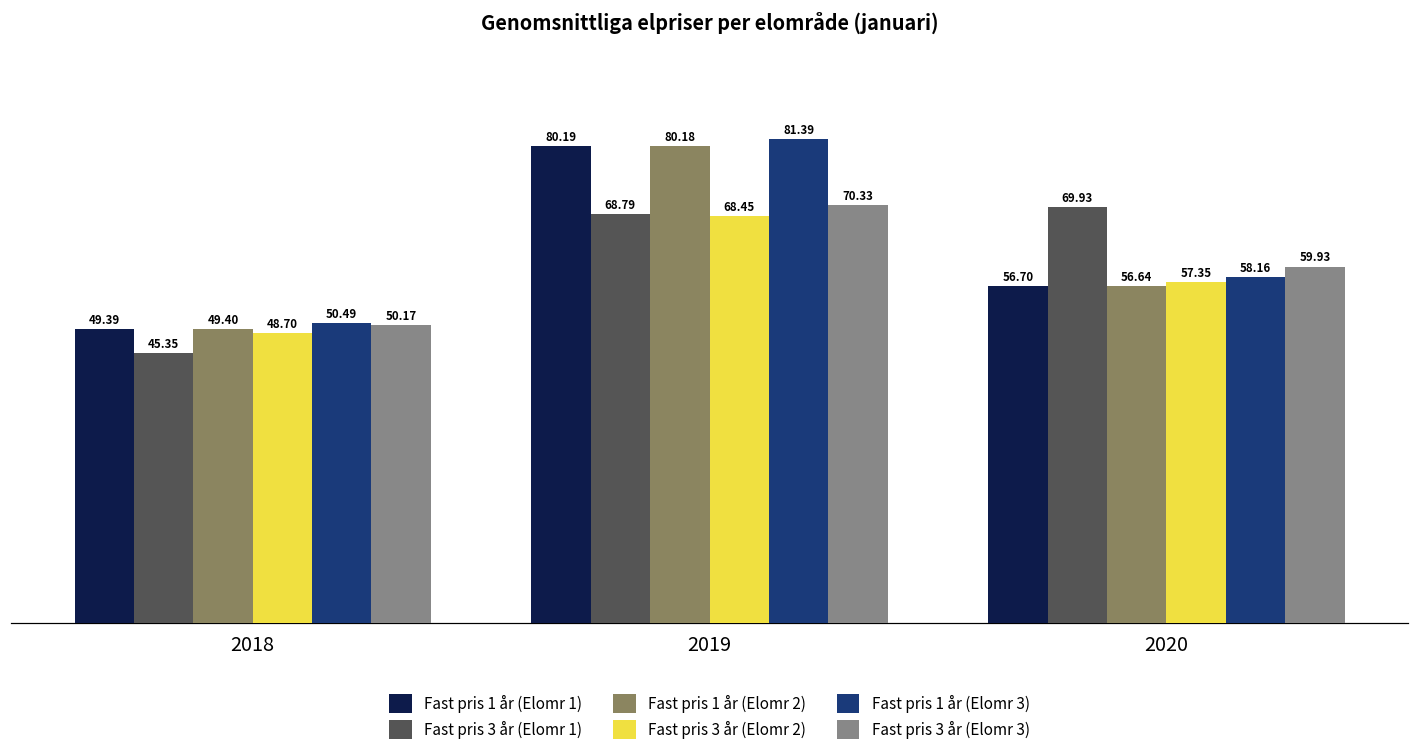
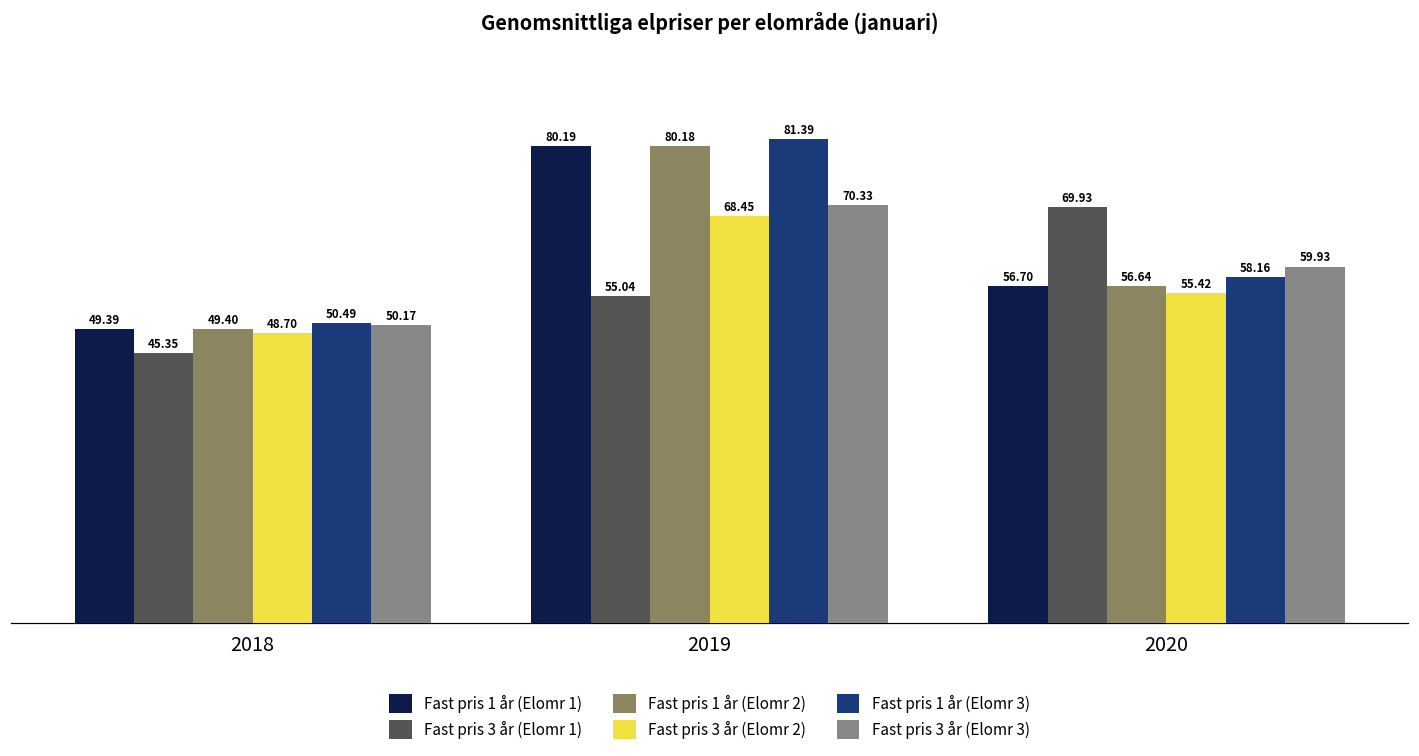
  {
    "Fast pris 3 år (Elomr 1)": {
      "2018": 45.35,
-     "2019": 68.79,
+     "2019": 55.04,
      "2020": 69.93
    },
    "Fast pris 3 år (Elomr 2)": {
      "2018": 48.70,
      "2019": 68.45,
-     "2020": 57.35
+     "2020": 55.42
    }
  }
